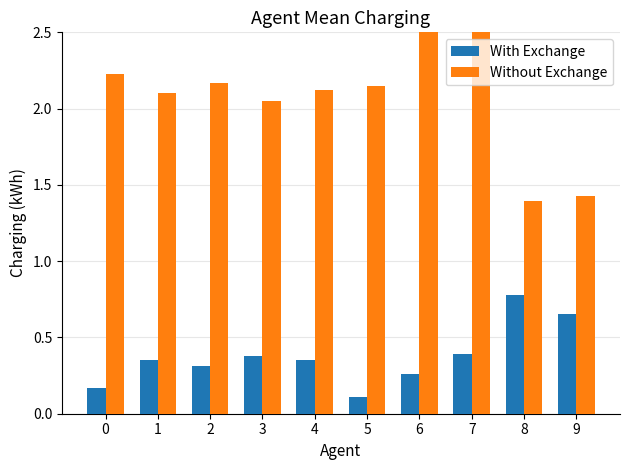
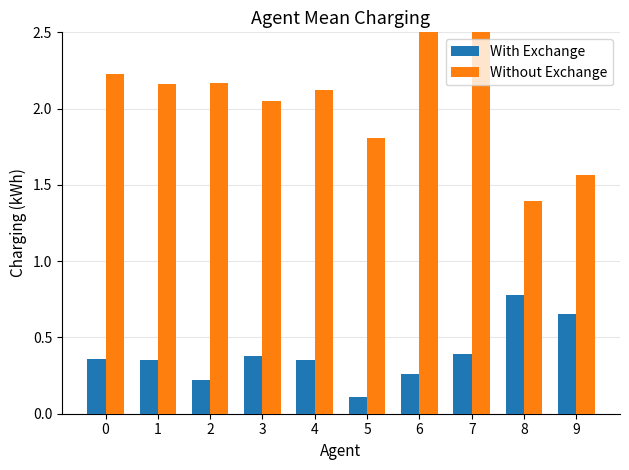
  {
    "With Exchange": {
-     "0": 0.17,
+     "0": 0.36,
      "1": 0.36,
-     "2": 0.31,
+     "2": 0.22,
      "3": 0.38,
      "4": 0.35,
      "5": 0.11,
      "6": 0.26,
      "7": 0.39,
      "8": 0.78,
      "9": 0.66
    },
    "Without Exchange": {
      "0": 2.23,
-     "1": 2.10,
+     "1": 2.16,
      "2": 2.17,
      "3": 2.05,
      "4": 2.12,
-     "5": 2.15,
+     "5": 1.81,
      "8": 1.40,
-     "9": 1.43
+     "9": 1.56
    }
  }
